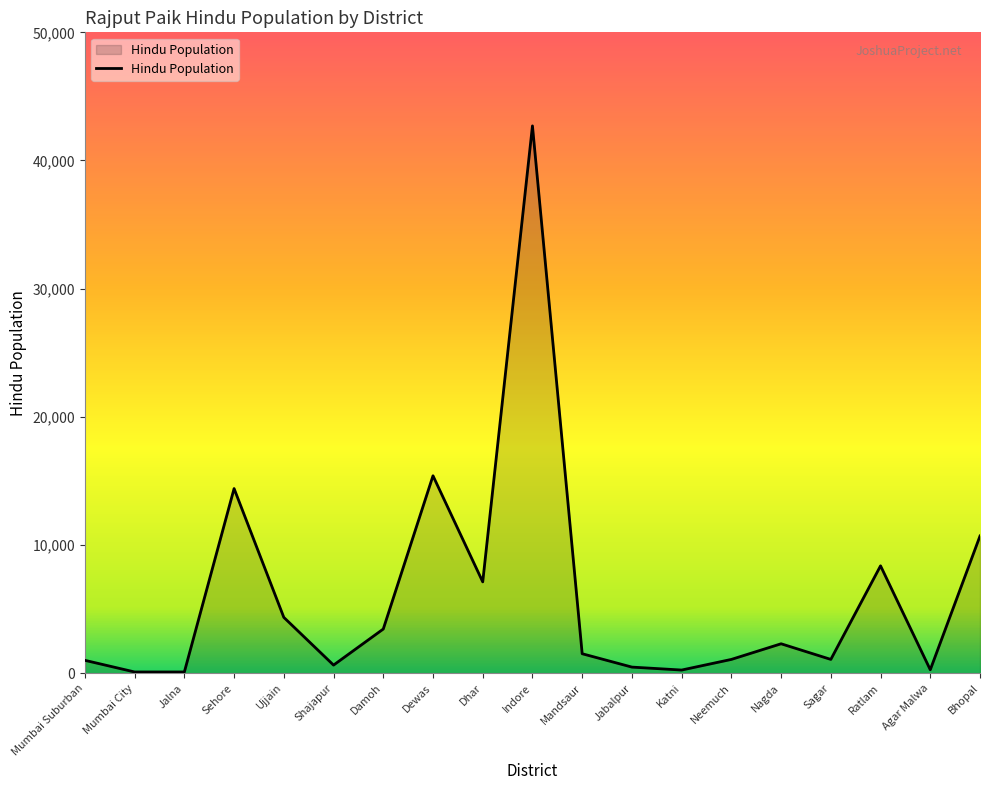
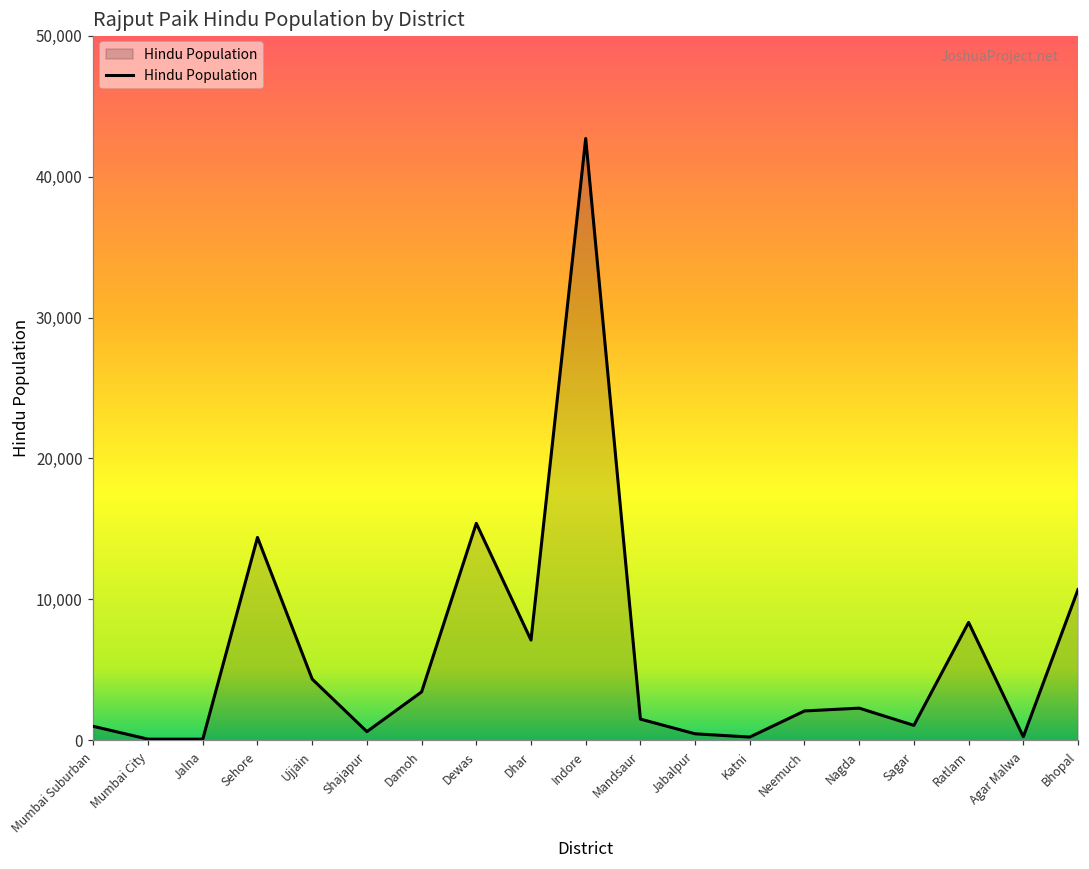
  {
    "Mumbai Suburban": "1,000",
    "Mumbai City": "100",
    "Jalna": "100",
    "Sehore": "14,400",
    "Ujjain": "4,400",
    "Shajapur": "600",
    "Damoh": "3,400",
    "Dewas": "15,400",
    "Dhar": "7,100",
    "Indore": "42,700",
    "Mandsaur": "1,500",
    "Jabalpur": "500",
    "Katni": "200",
-   "Neemuch": "1,100",
+   "Neemuch": "2,100",
    "Nagda": "2,300",
    "Sagar": "1,100",
    "Ratlam": "8,400",
    "Agar Malwa": "300",
    "Bhopal": "10,700"
  }
